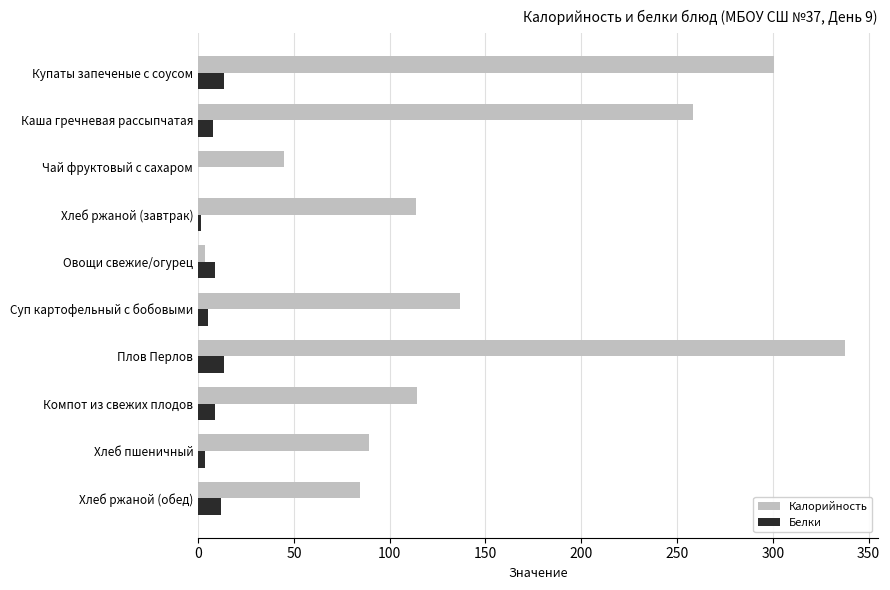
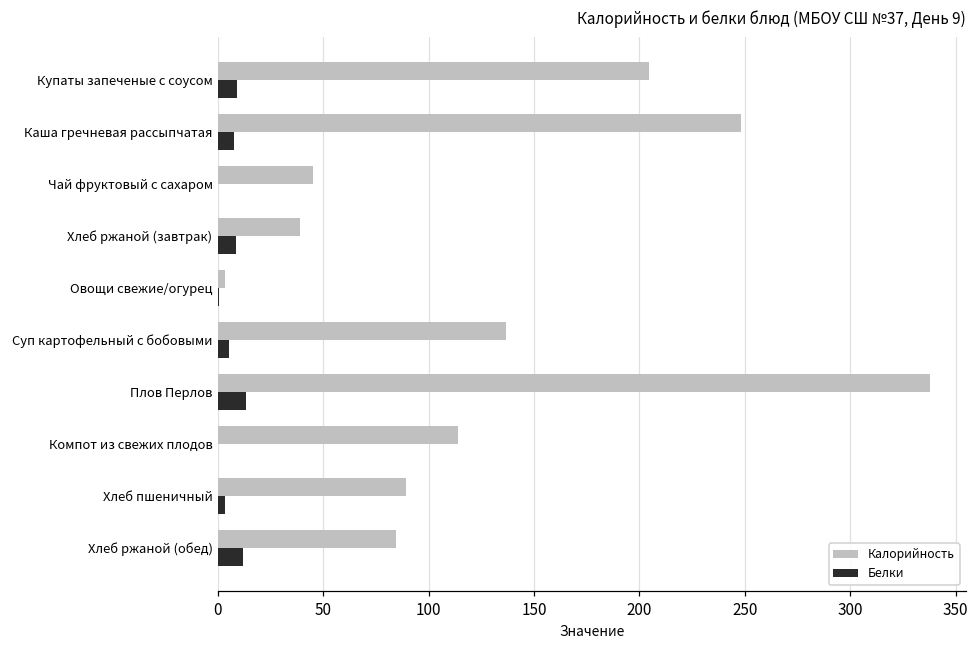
  {
    "Калорийность": {
-     "Купаты запеченые с соусом": 301,
-     "Каша гречневая рассыпчатая": 258,
+     "Купаты запеченые с соусом": 205,
+     "Каша гречневая рассыпчатая": 248,
      "Чай фруктовый с сахаром": 45,
-     "Хлеб ржаной (завтрак)": 113,
+     "Хлеб ржаной (завтрак)": 39,
      "Овощи свежие/огурец": 3,
      "Суп картофельный с бобовыми": 137,
      "Плов Перлов": 338,
      "Компот из свежих плодов": 114,
      "Хлеб пшеничный": 89,
      "Хлеб ржаной (обед)": 84
    },
    "Белки": {
-     "Купаты запеченые с соусом": 13,
+     "Купаты запеченые с соусом": 9,
      "Каша гречневая рассыпчатая": 8,
-     "Хлеб ржаной (завтрак)": 1,
-     "Овощи свежие/огурец": 9,
+     "Хлеб ржаной (завтрак)": 9,
+     "Овощи свежие/огурец": 0,
      "Суп картофельный с бобовыми": 5,
      "Плов Перлов": 13,
-     "Компот из свежих плодов": 9,
+     "Компот из свежих плодов": 0,
      "Хлеб пшеничный": 4,
      "Хлеб ржаной (обед)": 12
    }
  }
